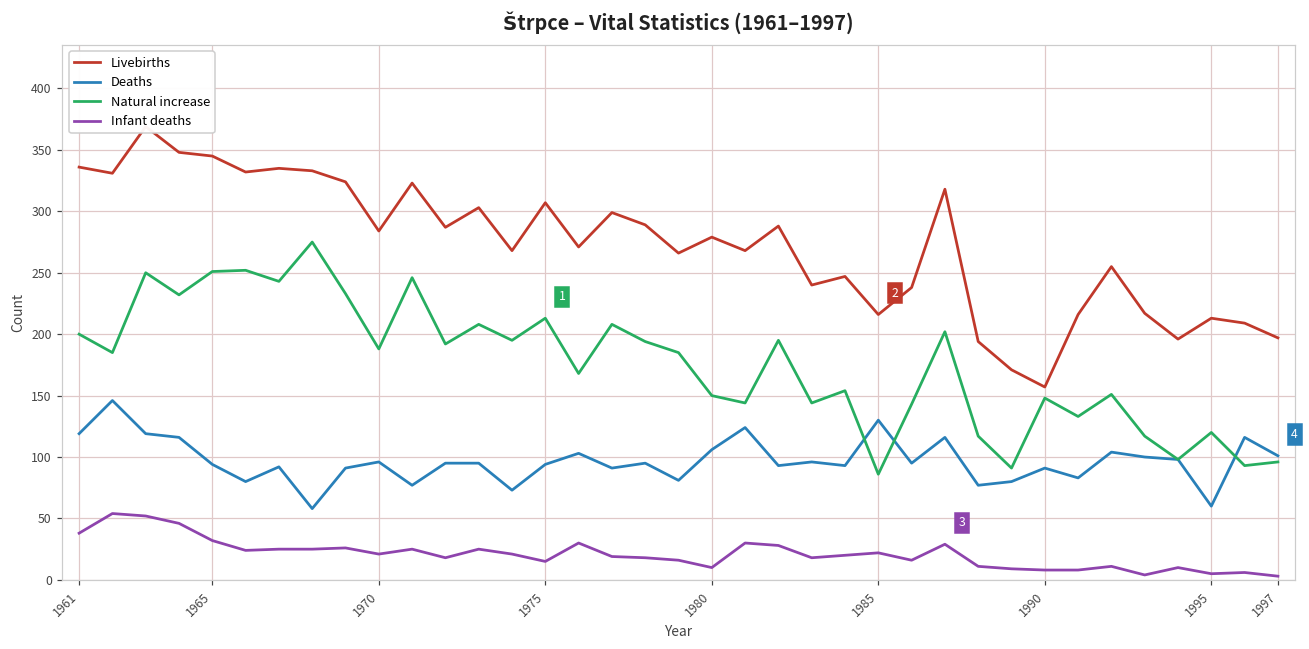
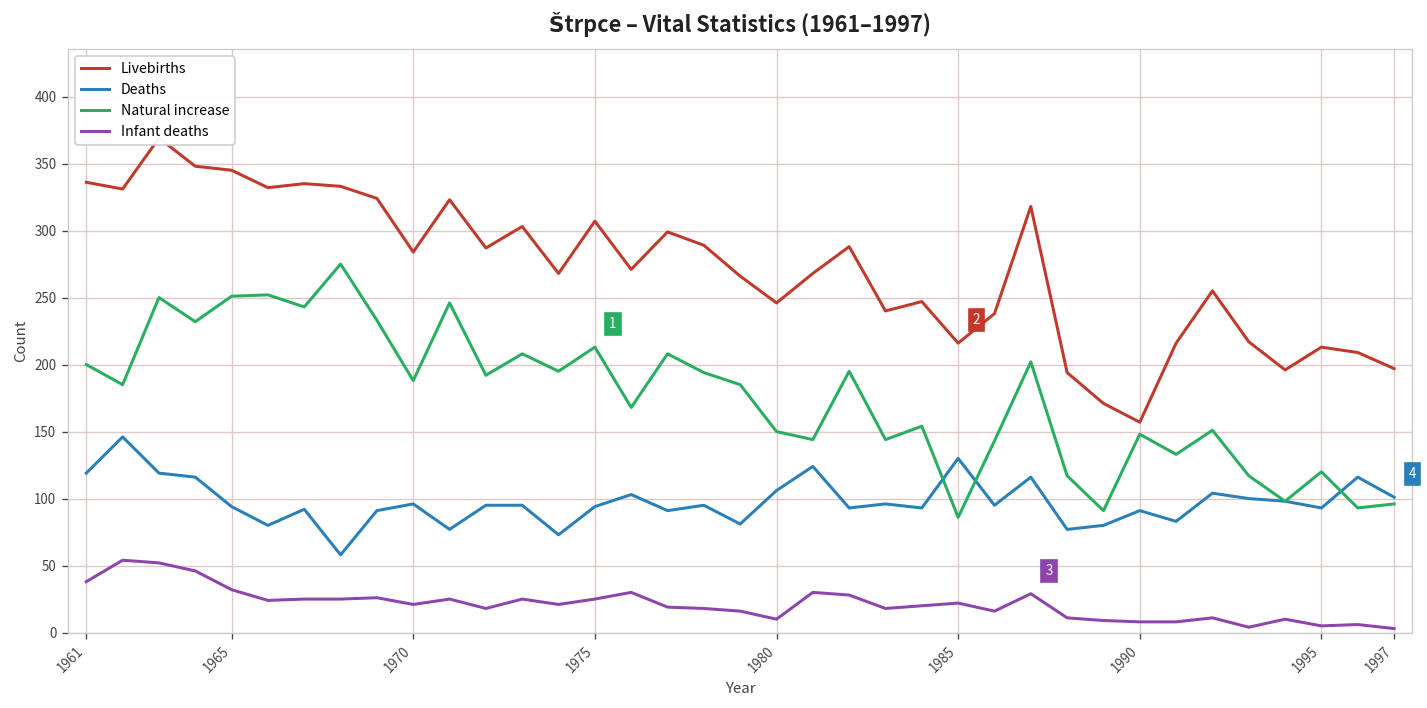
  {
    "Livebirths": {
      "1961": 336,
      "1965": 345,
      "1970": 284,
      "1975": 307,
-     "1980": 279,
+     "1980": 246,
      "1985": 216,
      "1990": 157,
      "1995": 213,
      "1997": 197
    },
    "Deaths": {
      "1961": 119,
      "1965": 94,
      "1970": 96,
      "1975": 94,
      "1980": 106,
      "1985": 130,
      "1990": 91,
-     "1995": 60
+     "1995": 93
    },
    "Natural increase": {
      "1961": 200,
      "1965": 251,
      "1970": 188,
      "1980": 150,
      "1985": 86,
      "1990": 148,
      "1995": 120,
      "1997": 96
    },
    "Infant deaths": {
      "1961": 38,
      "1965": 32,
      "1970": 21,
-     "1975": 15,
+     "1975": 25,
      "1980": 10,
      "1985": 22,
      "1990": 8,
      "1995": 5,
      "1997": 3
    }
  }
